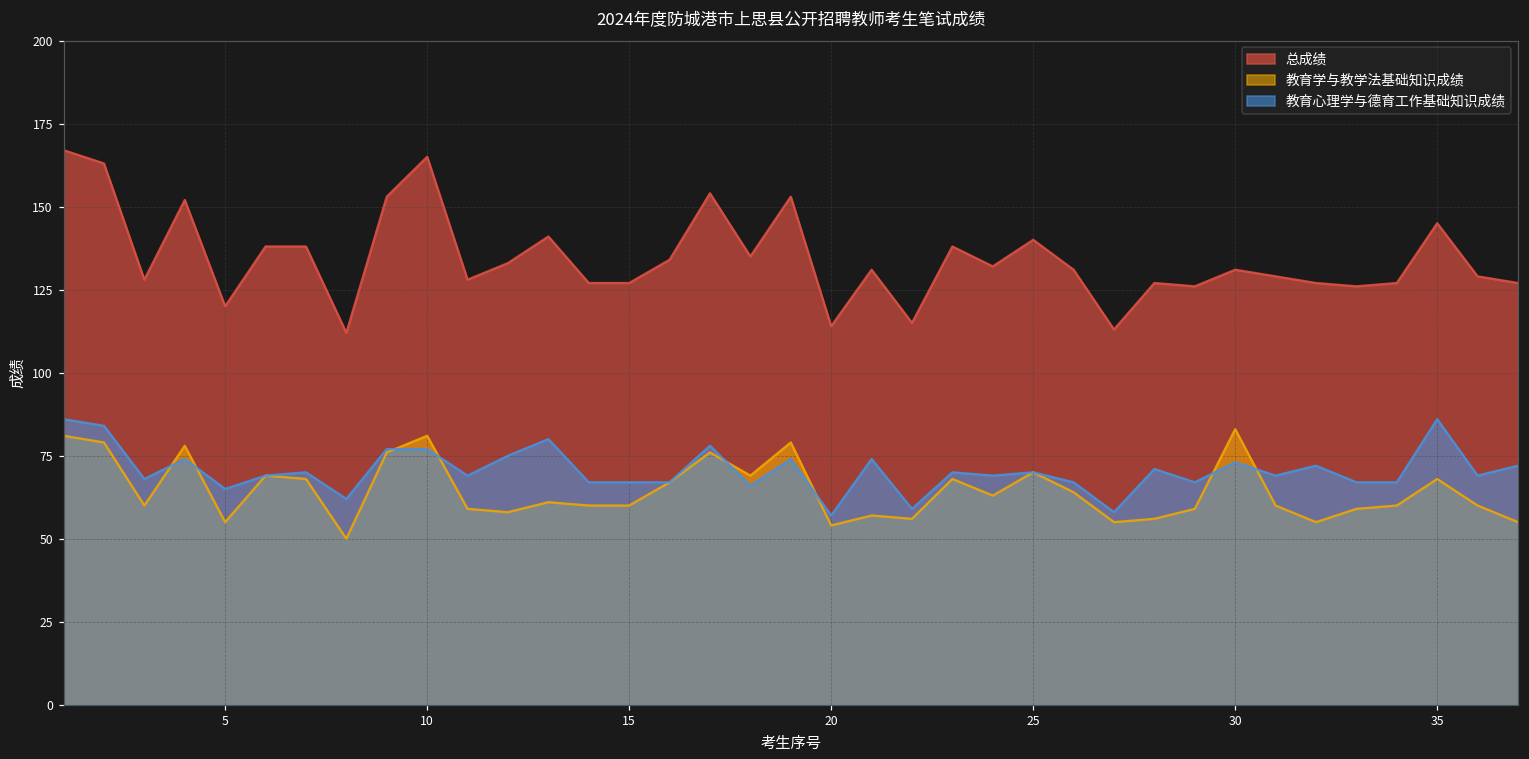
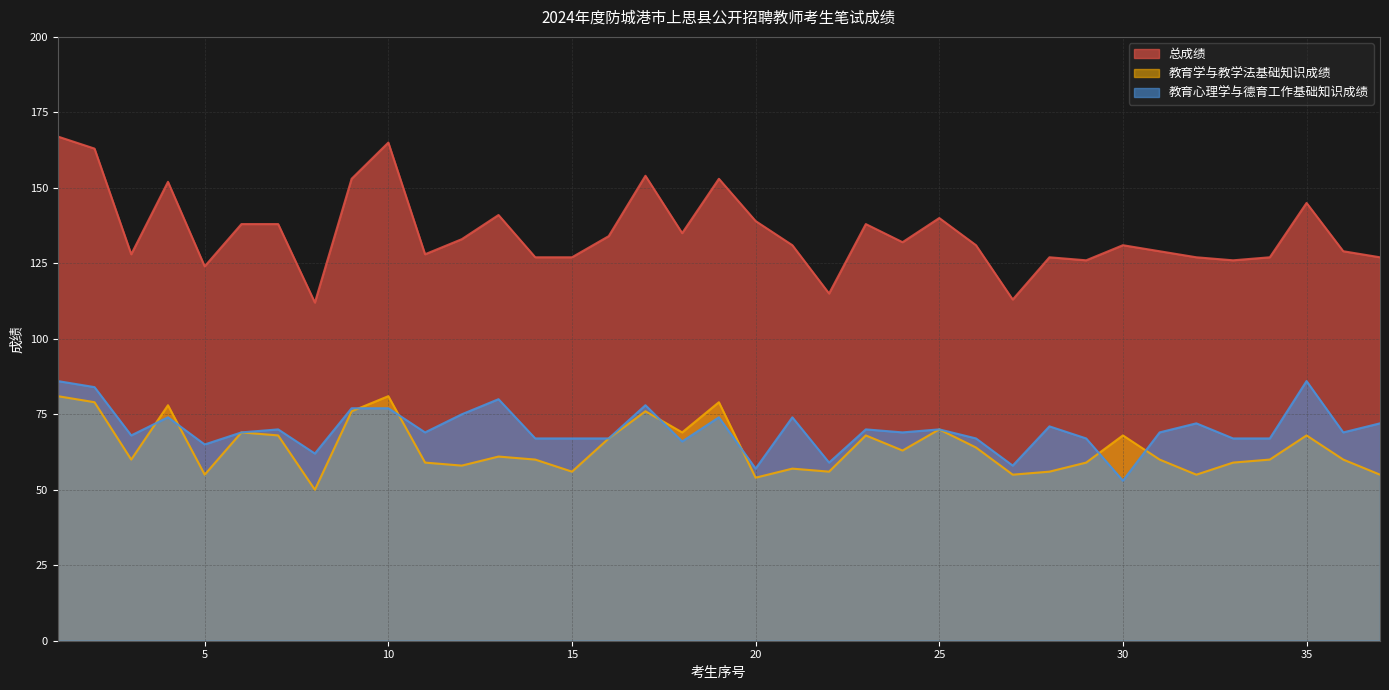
  {
    "总成绩": {
-     "5": 120,
+     "5": 124,
      "10": 165,
      "15": 127,
-     "20": 114,
+     "20": 139,
      "25": 140,
      "30": 131,
      "35": 145
    },
    "教育学与教学法基础知识成绩": {
      "5": 55,
      "10": 81,
-     "15": 60,
+     "15": 56,
      "20": 54,
-     "30": 83,
+     "30": 68,
      "35": 68
    },
    "教育心理学与德育工作基础知识成绩": {
      "5": 65,
      "10": 77,
      "15": 67,
      "20": 57,
-     "30": 73,
+     "30": 53,
      "35": 86
    }
  }
